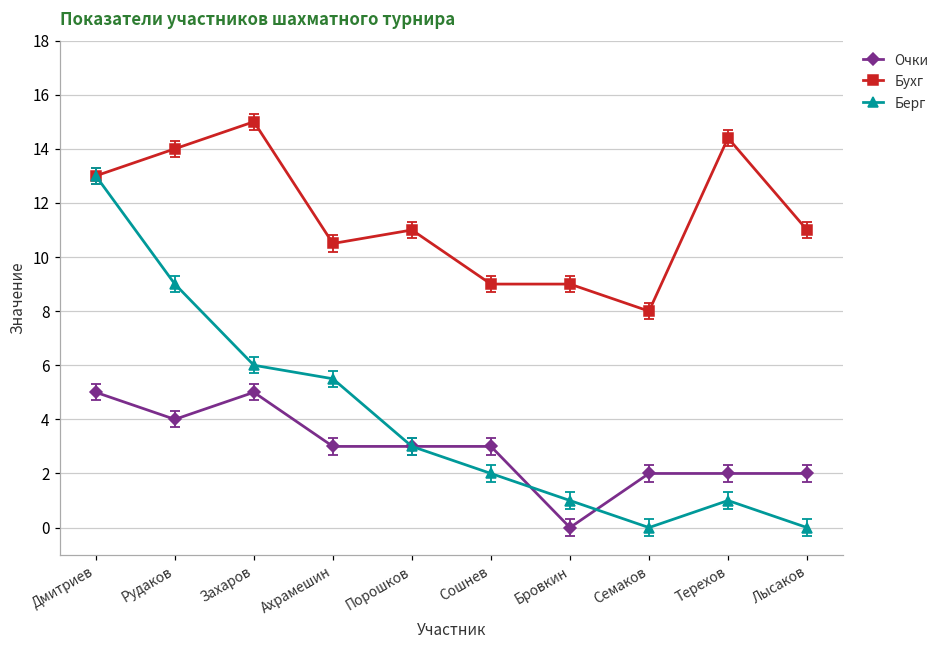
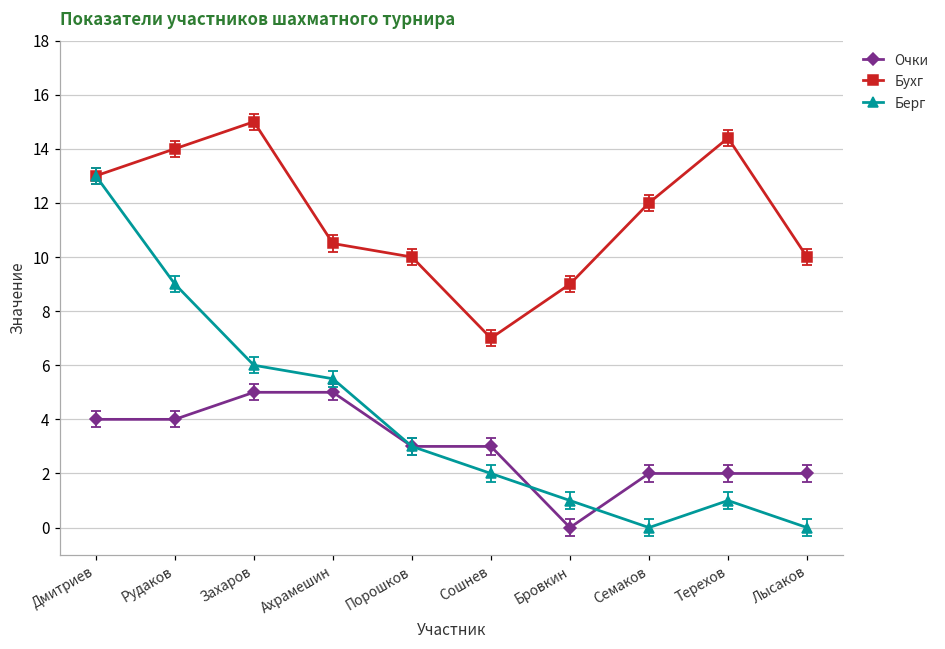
  {
    "Очки": {
-     "Дмитриев": 5,
+     "Дмитриев": 4,
      "Рудаков": 4,
      "Захаров": 5,
-     "Ахрамешин": 3,
+     "Ахрамешин": 5,
      "Сошнев": 3,
      "Бровкин": 0,
      "Семаков": 2,
      "Терехов": 2,
      "Лысаков": 2
    },
    "Бухг": {
      "Рудаков": 14,
      "Захаров": 15,
      "Ахрамешин": 10.5,
-     "Порошков": 11,
-     "Сошнев": 9,
+     "Порошков": 10,
+     "Сошнев": 7,
      "Бровкин": 9,
-     "Семаков": 8,
+     "Семаков": 12,
      "Терехов": 14.4,
-     "Лысаков": 11
+     "Лысаков": 10
    }
  }
